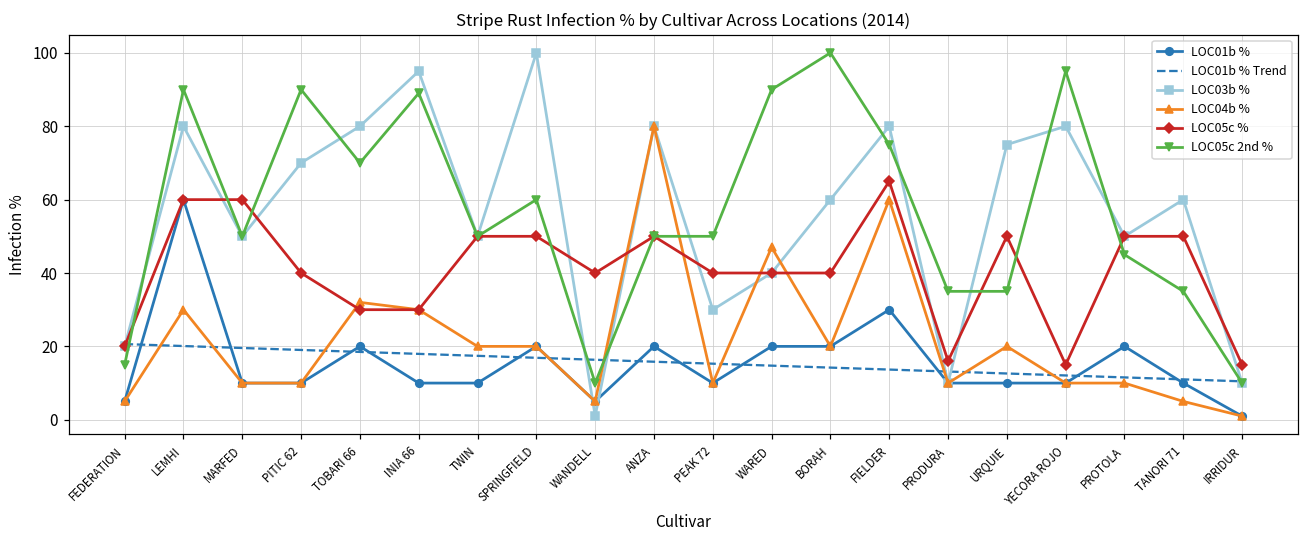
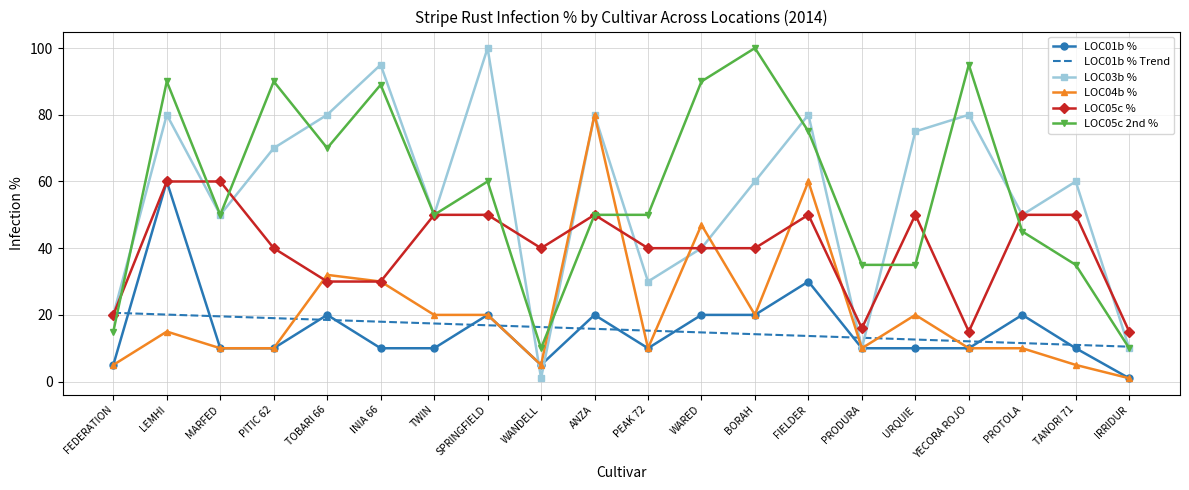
  {
    "LOC03b %": {
      "LEMHI": 80,
      "PITIC 62": 70,
      "TOBARI 66": 80,
      "INIA 66": 95,
      "SPRINGFIELD": 100,
      "WANDELL": 1,
      "PEAK 72": 30,
      "BORAH": 60,
      "FIELDER": 80,
      "URQUIE": 75,
      "YECORA ROJO": 80,
      "TANORI 71": 60
    },
    "LOC04b %": {
-     "LEMHI": 30,
+     "LEMHI": 15,
      "TOBARI 66": 32,
      "TWIN": 20,
      "WARED": 47,
      "FIELDER": 60,
      "URQUIE": 20,
      "PROTOLA": 10,
      "TANORI 71": 5
    },
    "LOC05c %": {
      "MARFED": 60,
      "PITIC 62": 40,
      "TOBARI 66": 30,
      "SPRINGFIELD": 50,
      "WANDELL": 40,
      "PEAK 72": 40,
      "BORAH": 40,
-     "FIELDER": 65,
+     "FIELDER": 50,
      "PRODURA": 16,
      "URQUIE": 50,
      "YECORA ROJO": 15,
      "TANORI 71": 50,
      "IRRIDUR": 15
    },
    "LOC05c 2nd %": {
      "FEDERATION": 15,
      "LEMHI": 90,
      "PITIC 62": 90,
      "TOBARI 66": 70,
      "INIA 66": 89,
      "SPRINGFIELD": 60,
      "WANDELL": 10,
      "PEAK 72": 50,
      "WARED": 90,
      "BORAH": 100,
      "FIELDER": 75,
      "PRODURA": 35,
      "URQUIE": 35,
      "YECORA ROJO": 95,
      "PROTOLA": 45,
      "TANORI 71": 35
    }
  }
